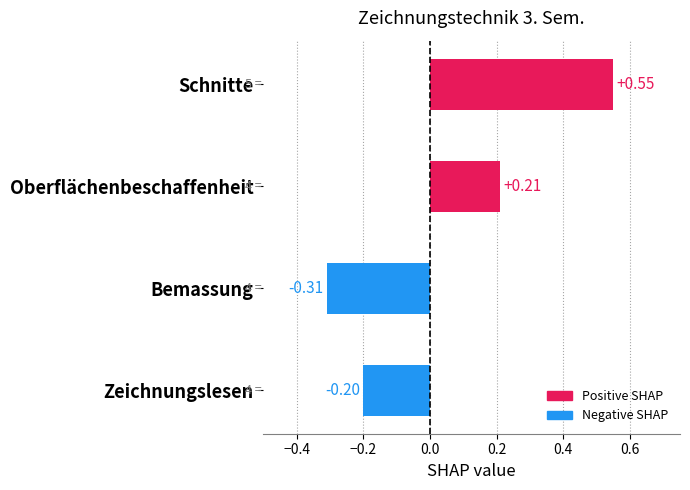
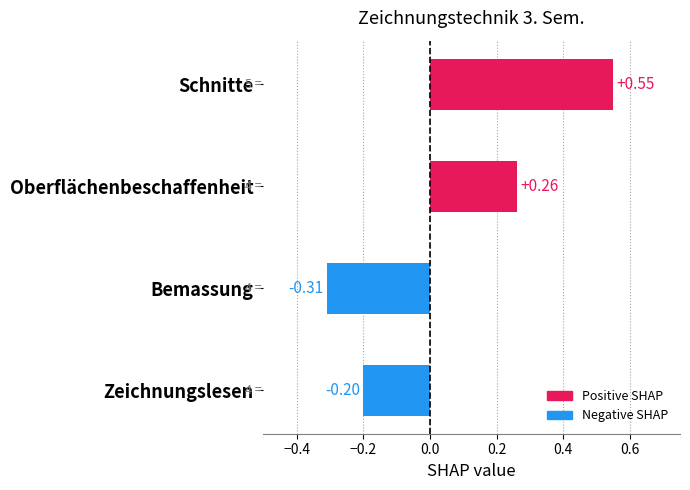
  {
    "Schnitte": "+0.55",
-   "Oberflächenbeschaffenheit": "+0.21",
+   "Oberflächenbeschaffenheit": "+0.26",
    "Bemassung": "-0.31",
    "Zeichnungslesen": "-0.20"
  }
